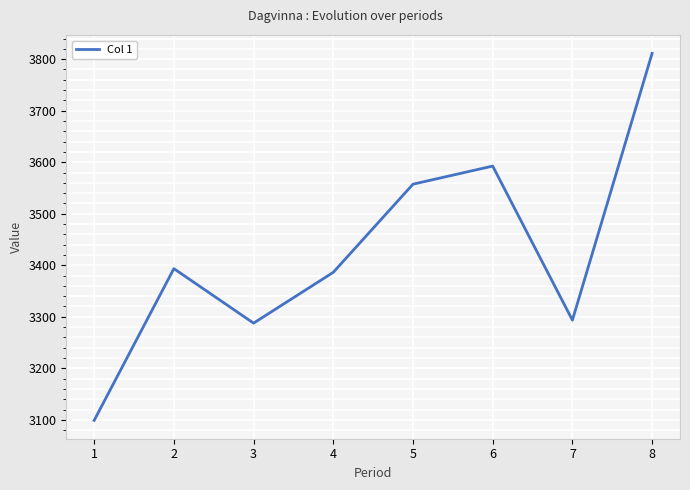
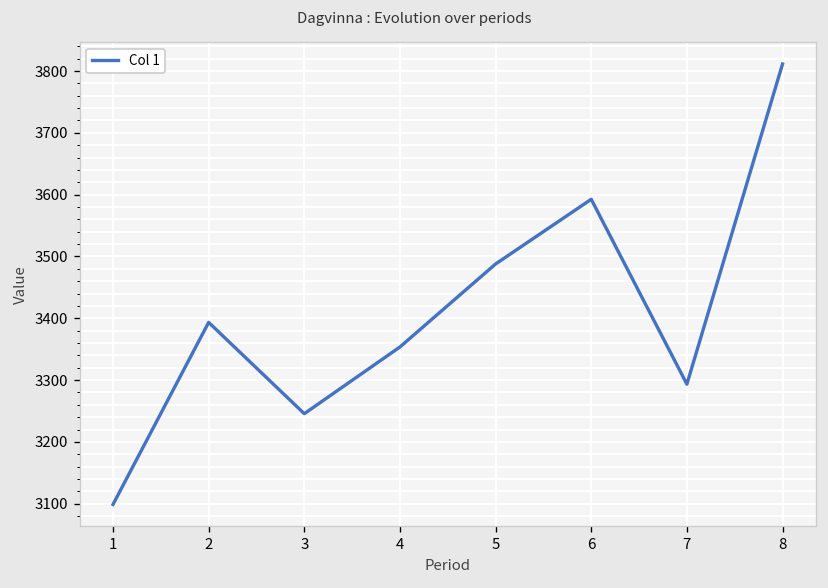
  {
    "1": 3100,
    "2": 3390,
-   "3": 3290,
-   "4": 3390,
-   "5": 3560,
+   "3": 3250,
+   "4": 3350,
+   "5": 3490,
    "6": 3590,
    "7": 3290,
    "8": 3810
  }
